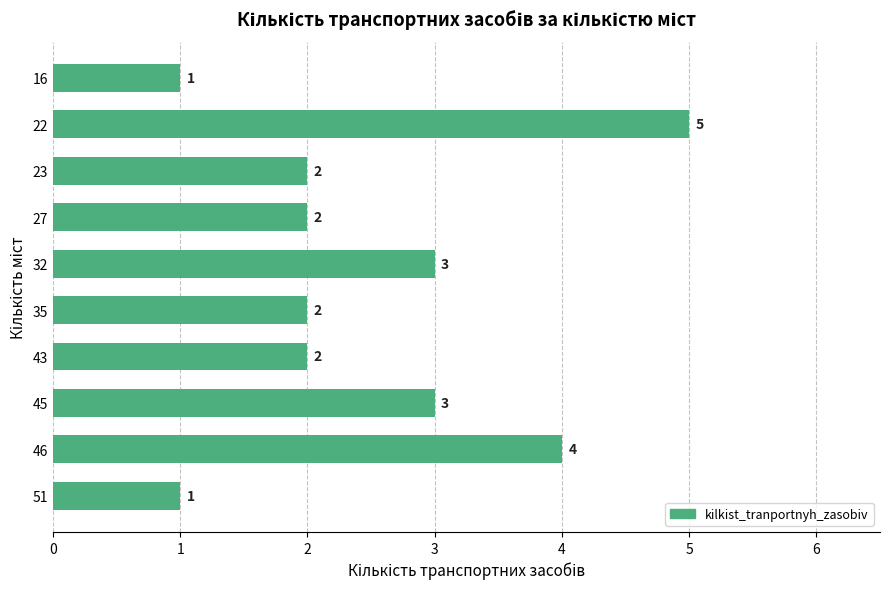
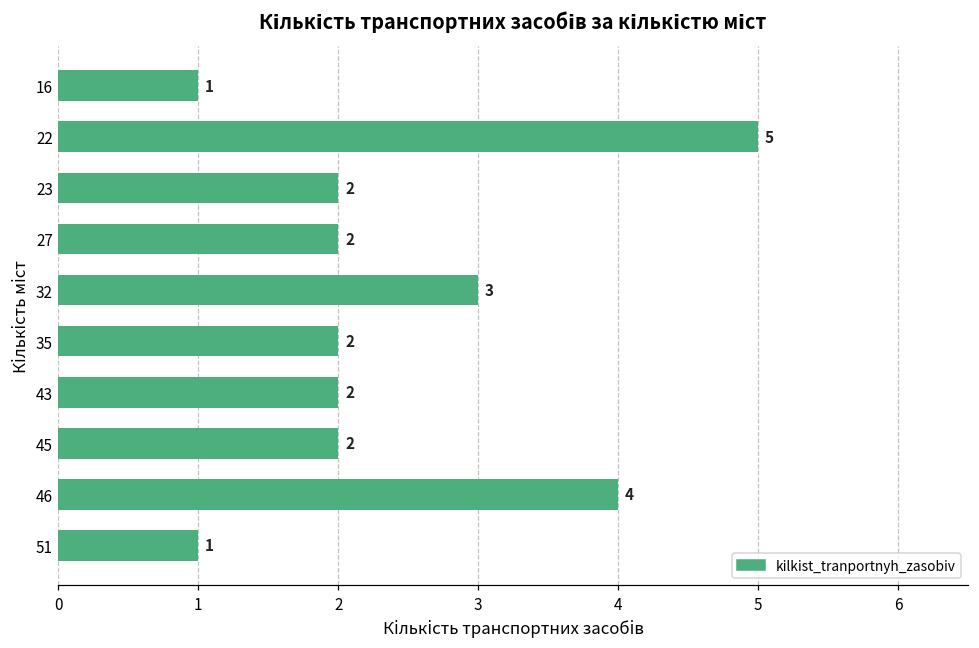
  {
    "16": 1,
    "22": 5,
    "23": 2,
    "27": 2,
    "32": 3,
    "35": 2,
    "43": 2,
-   "45": 3,
+   "45": 2,
    "46": 4,
    "51": 1
  }
